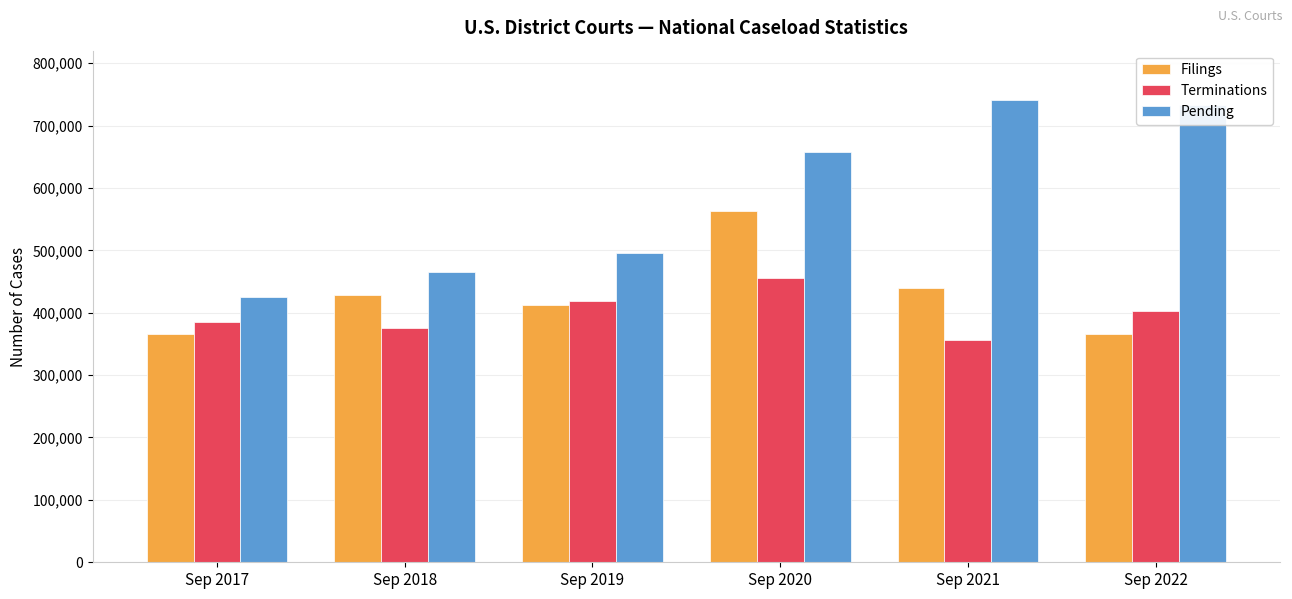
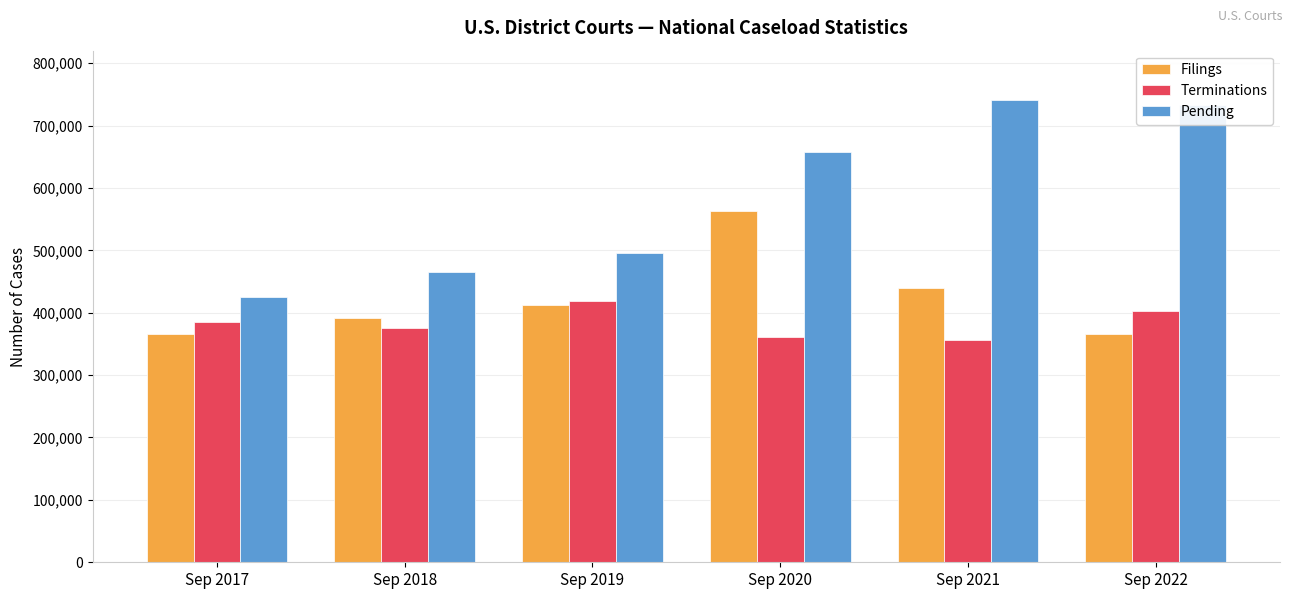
  {
    "Filings": {
      "Sep 2017": "370,000",
-     "Sep 2018": "430,000",
+     "Sep 2018": "390,000",
      "Sep 2019": "410,000",
      "Sep 2020": "560,000",
      "Sep 2021": "440,000",
      "Sep 2022": "370,000"
    },
    "Terminations": {
      "Sep 2017": "380,000",
      "Sep 2018": "380,000",
      "Sep 2019": "420,000",
-     "Sep 2020": "460,000",
+     "Sep 2020": "360,000",
      "Sep 2021": "360,000",
      "Sep 2022": "400,000"
    },
    "Pending": {
      "Sep 2017": "430,000",
      "Sep 2018": "470,000",
      "Sep 2019": "500,000",
      "Sep 2020": "660,000",
      "Sep 2021": "740,000"
    }
  }
